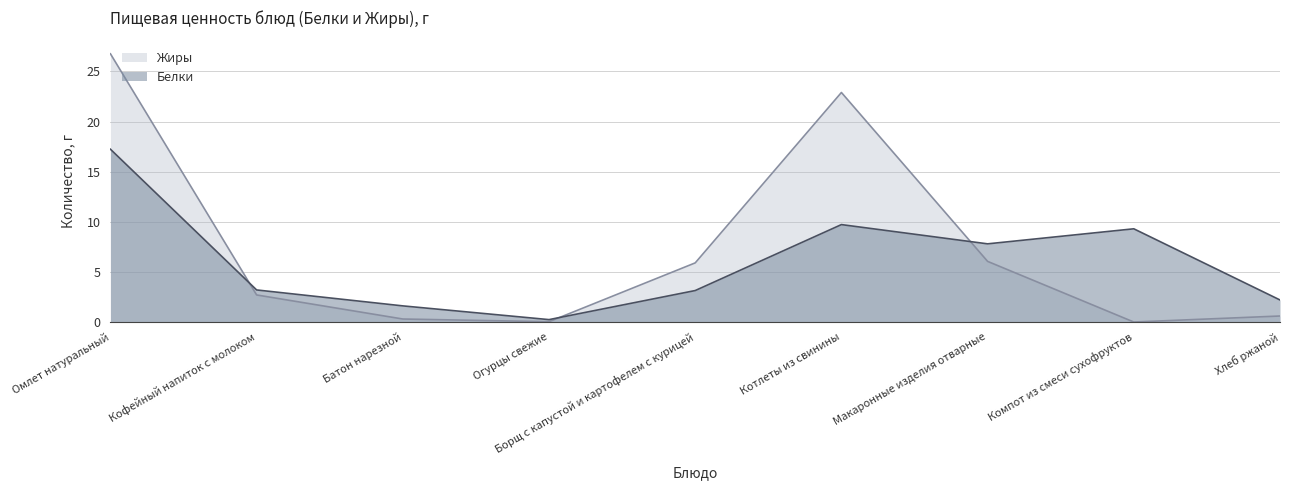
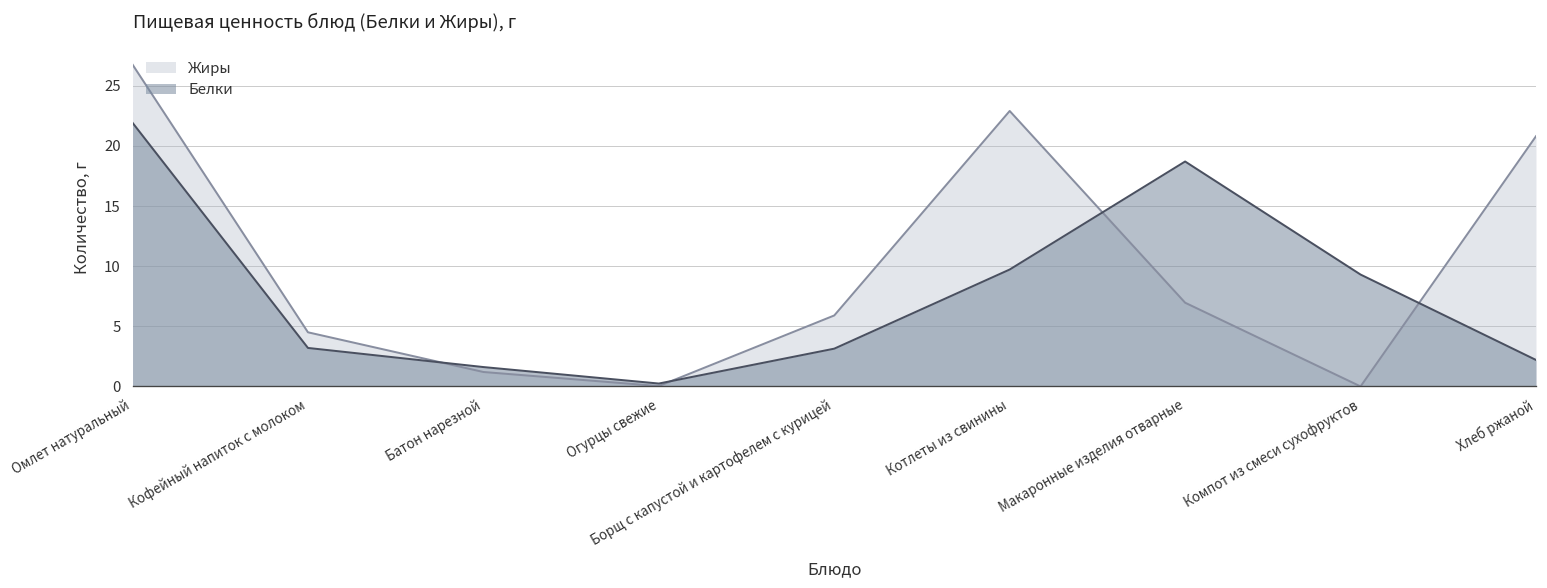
  {
    "Жиры": {
      "Омлет натуральный": 26.8,
-     "Кофейный напиток с молоком": 2.7,
-     "Батон нарезной": 0.3,
+     "Кофейный напиток с молоком": 4.5,
+     "Батон нарезной": 1.2,
      "Борщ с капустой и картофелем с курицей": 5.9,
      "Котлеты из свинины": 22.9,
-     "Макаронные изделия отварные": 6.1,
+     "Макаронные изделия отварные": 7.0,
      "Компот из смеси сухофруктов": 0.0,
-     "Хлеб ржаной": 0.6
+     "Хлеб ржаной": 20.8
    },
    "Белки": {
-     "Омлет натуральный": 17.2,
+     "Омлет натуральный": 21.9,
      "Кофейный напиток с молоком": 3.2,
      "Батон нарезной": 1.6,
      "Борщ с капустой и картофелем с курицей": 3.1,
      "Котлеты из свинины": 9.7,
-     "Макаронные изделия отварные": 7.8,
+     "Макаронные изделия отварные": 18.7,
      "Компот из смеси сухофруктов": 9.3,
      "Хлеб ржаной": 2.2
    }
  }
